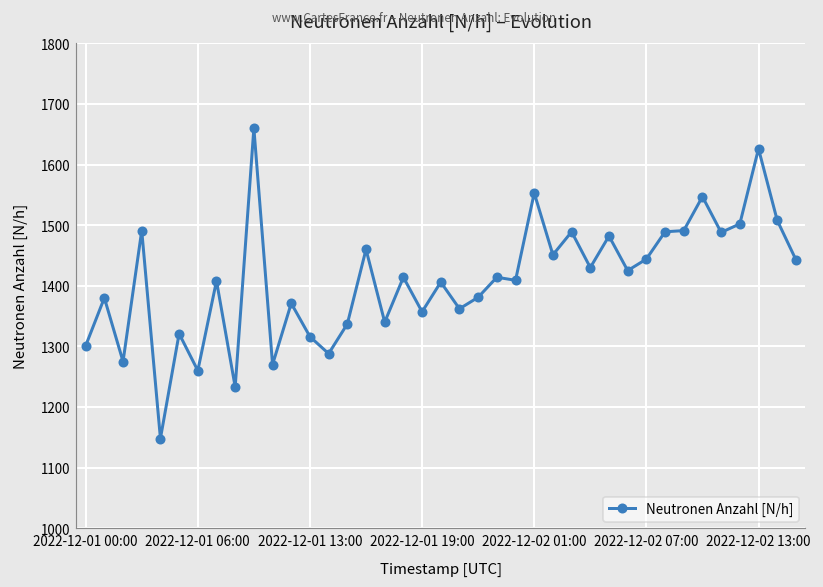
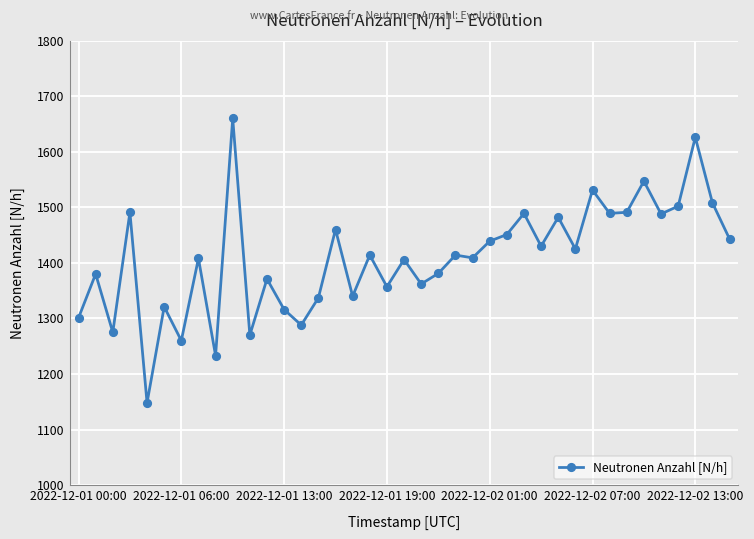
  {
    "2022-12-01 00:00": 1300,
    "2022-12-01 06:00": 1260,
    "2022-12-01 13:00": 1320,
    "2022-12-01 19:00": 1360,
-   "2022-12-02 01:00": 1550,
-   "2022-12-02 07:00": 1440,
+   "2022-12-02 01:00": 1440,
+   "2022-12-02 07:00": 1530,
    "2022-12-02 13:00": 1630
  }
